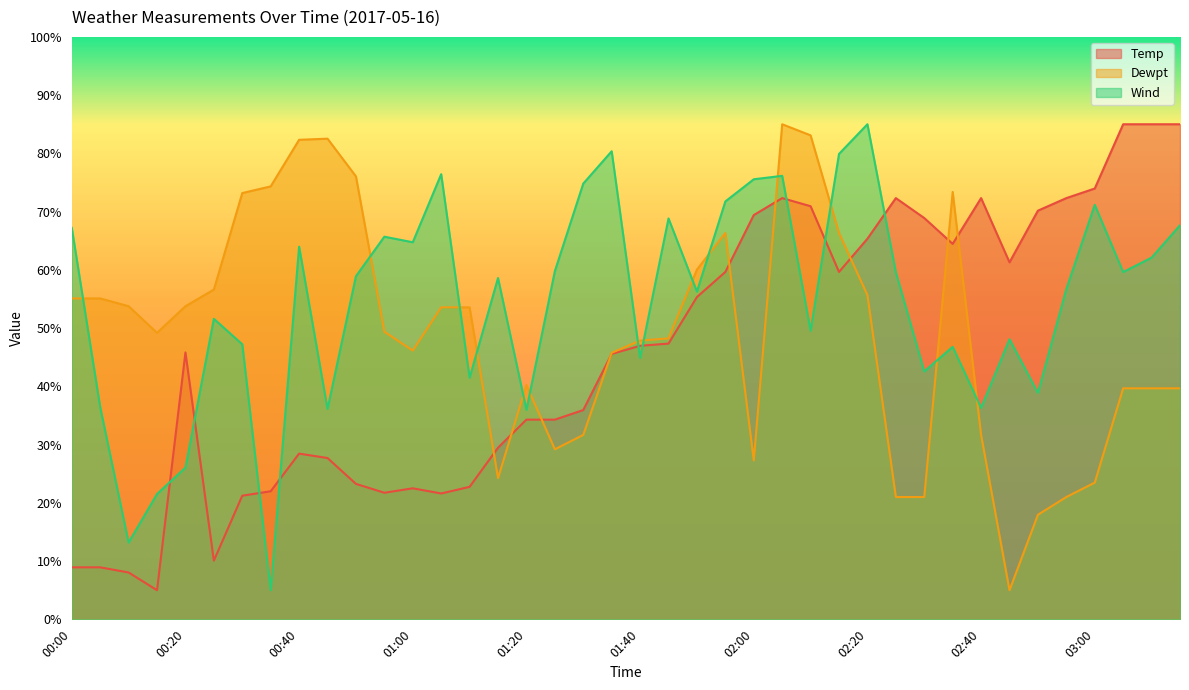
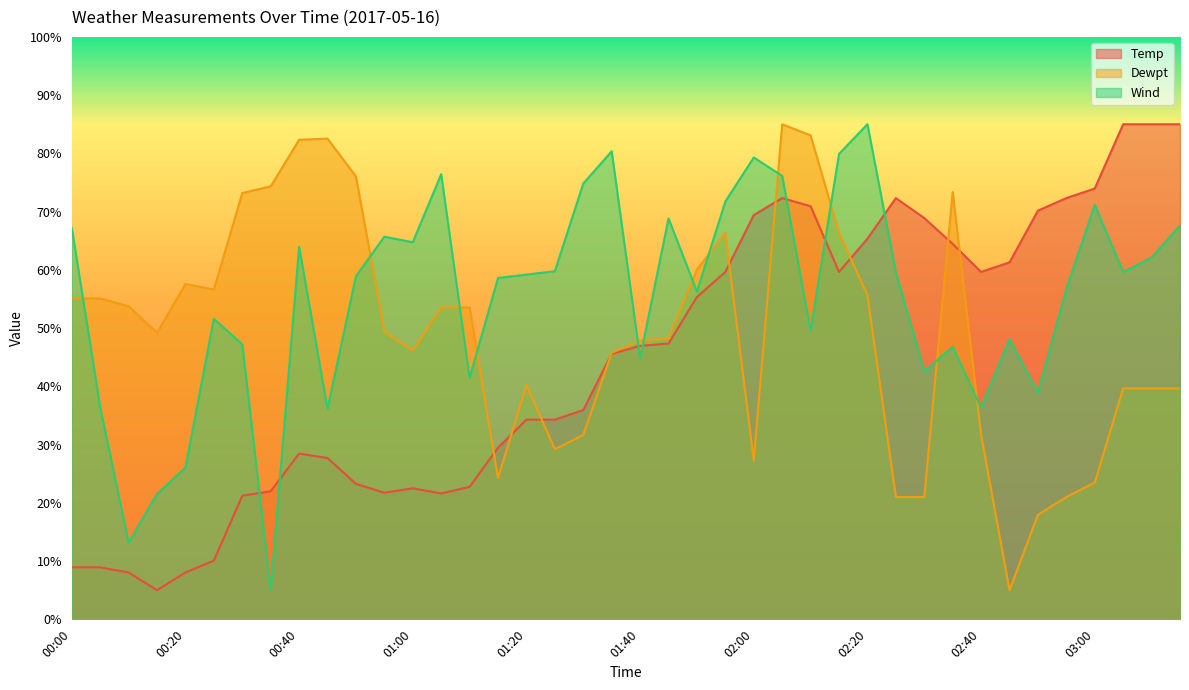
  {
    "Temp": {
      "00:00": "9%",
-     "00:20": "46%",
+     "00:20": "8%",
      "00:40": "28%",
      "01:00": "22%",
      "01:20": "34%",
      "01:40": "47%",
      "02:00": "69%",
      "02:20": "65%",
-     "02:40": "72%",
+     "02:40": "60%",
      "03:00": "74%"
    },
    "Dewpt": {
      "00:00": "55%",
-     "00:20": "54%",
+     "00:20": "58%",
      "00:40": "82%",
      "01:00": "46%",
      "01:20": "40%",
      "01:40": "48%",
      "02:00": "27%",
      "02:20": "56%",
      "02:40": "32%",
      "03:00": "23%"
    },
    "Wind": {
      "00:00": "67%",
      "00:20": "26%",
      "00:40": "64%",
      "01:00": "65%",
-     "01:20": "36%",
+     "01:20": "59%",
      "01:40": "45%",
-     "02:00": "76%",
+     "02:00": "79%",
      "02:20": "85%",
      "02:40": "36%",
      "03:00": "71%"
    }
  }
